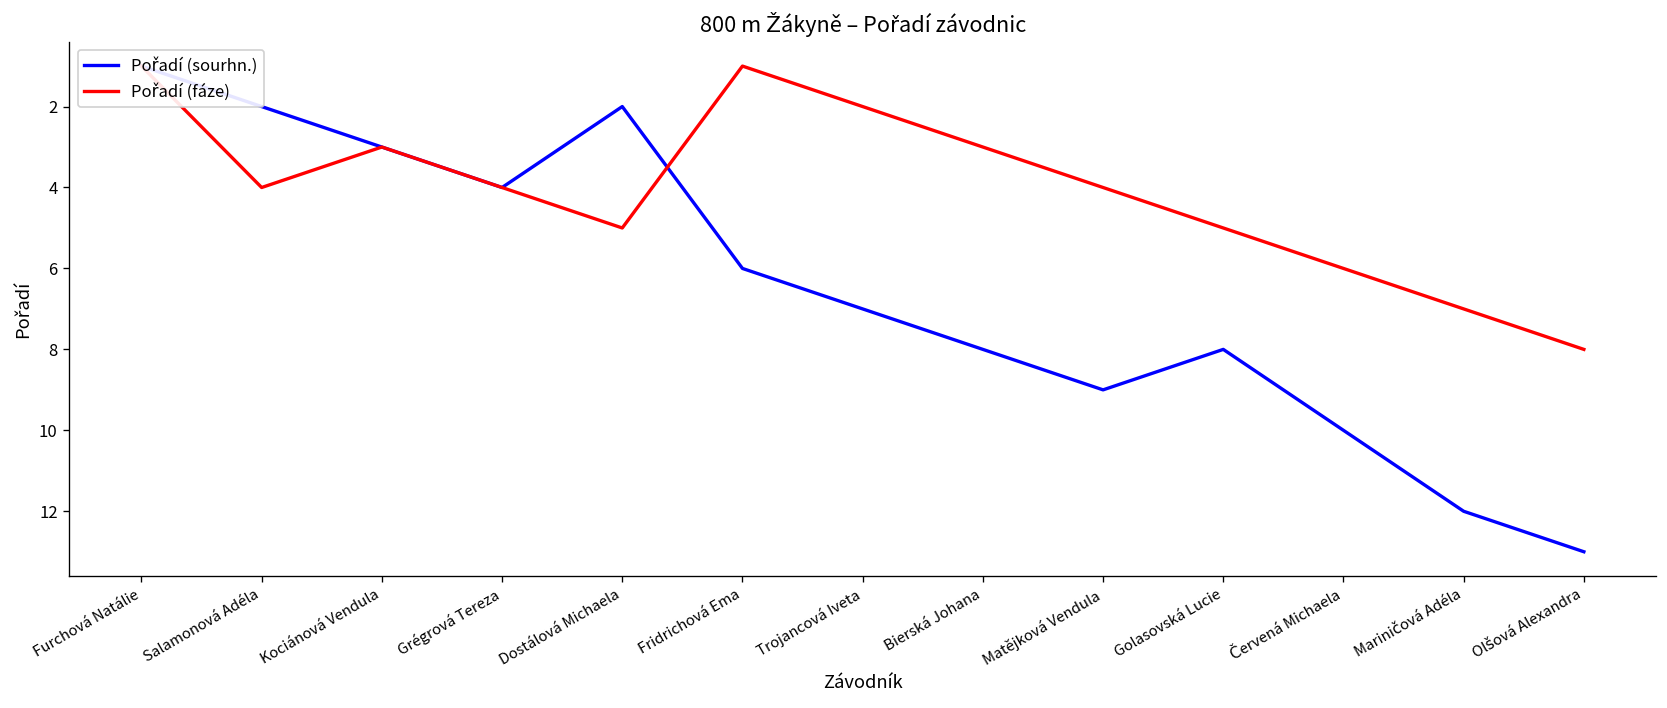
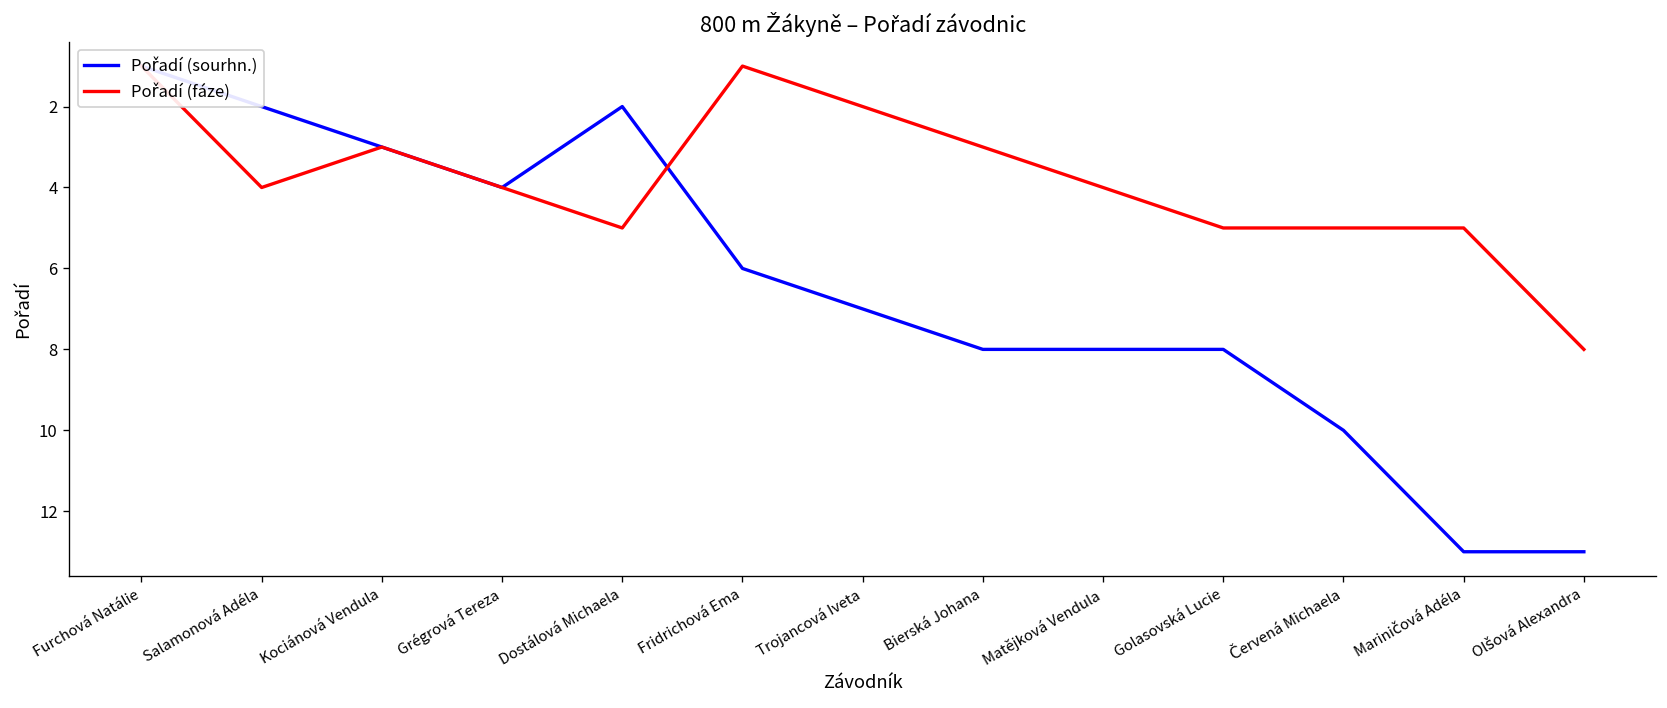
  {
    "Pořadí (sourhn.)": {
      "Dostálová Michaela": 2,
      "Fridrichová Ema": 6,
      "Trojancová Iveta": 7,
      "Bierská Johana": 8,
-     "Matějková Vendula": 9,
+     "Matějková Vendula": 8,
      "Golasovská Lucie": 8,
      "Červená Michaela": 10,
-     "Mariničová Adéla": 12,
+     "Mariničová Adéla": 13,
      "Olšová Alexandra": 13
    },
    "Pořadí (fáze)": {
      "Salamonová Adéla": 4,
      "Dostálová Michaela": 5,
      "Fridrichová Ema": 1,
      "Trojancová Iveta": 2,
      "Bierská Johana": 3,
      "Matějková Vendula": 4,
      "Golasovská Lucie": 5,
-     "Červená Michaela": 6,
-     "Mariničová Adéla": 7,
+     "Červená Michaela": 5,
+     "Mariničová Adéla": 5,
      "Olšová Alexandra": 8
    }
  }
